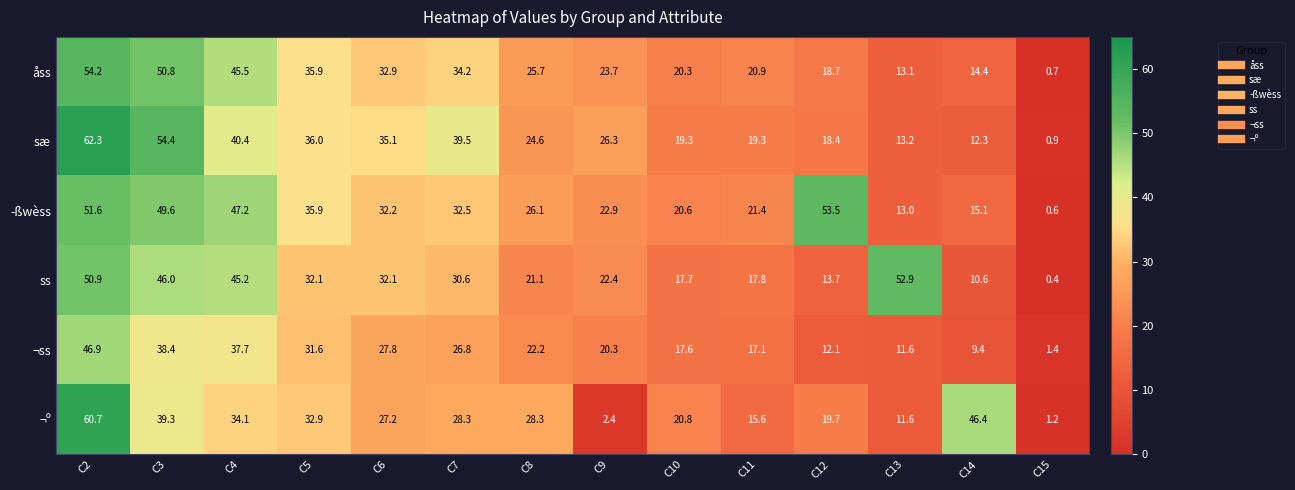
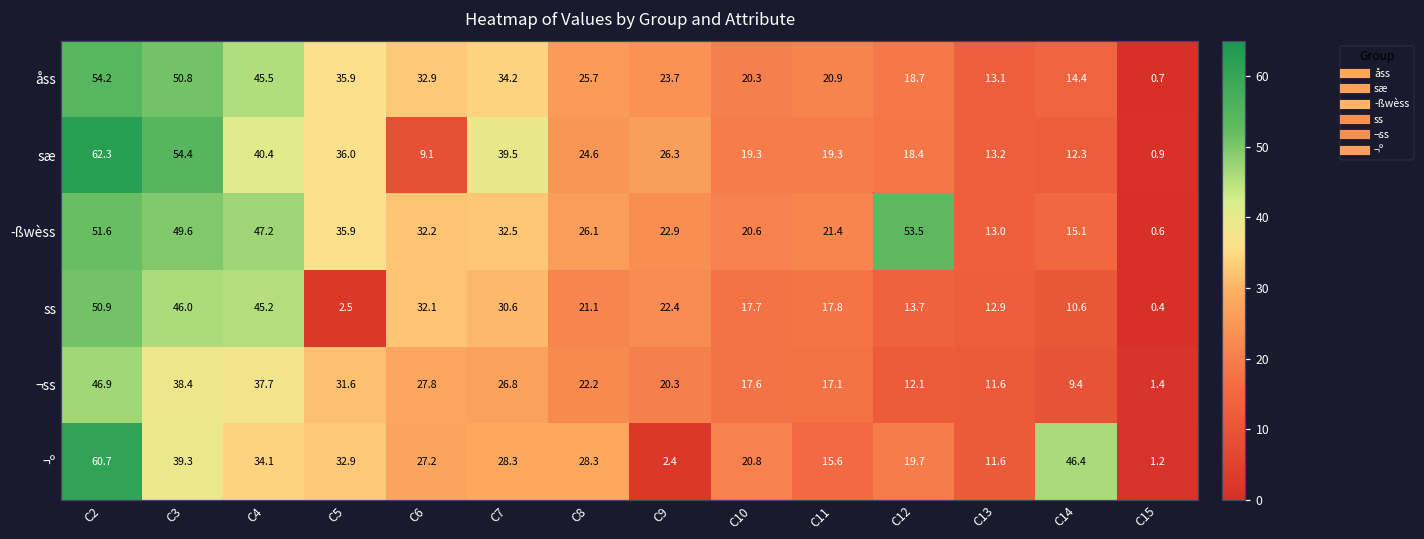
  {
    "åss": {
      "C2": 54.2,
      "C3": 50.8,
      "C4": 45.5,
      "C5": 35.9,
      "C6": 32.9,
      "C7": 34.2,
      "C8": 25.7,
      "C9": 23.7,
      "C10": 20.3,
      "C11": 20.9,
      "C12": 18.7,
      "C13": 13.1,
      "C14": 14.4,
      "C15": 0.7
    },
    "sæ": {
      "C2": 62.3,
      "C3": 54.4,
      "C4": 40.4,
      "C5": 36.0,
-     "C6": 35.1,
+     "C6": 9.1,
      "C7": 39.5,
      "C8": 24.6,
      "C9": 26.3,
      "C10": 19.3,
      "C11": 19.3,
      "C12": 18.4,
      "C13": 13.2,
      "C14": 12.3,
      "C15": 0.9
    },
    "­ßwèss": {
      "C2": 51.6,
      "C3": 49.6,
      "C4": 47.2,
      "C5": 35.9,
      "C6": 32.2,
      "C7": 32.5,
      "C8": 26.1,
      "C9": 22.9,
      "C10": 20.6,
      "C11": 21.4,
      "C12": 53.5,
      "C13": 13.0,
      "C14": 15.1,
      "C15": 0.6
    },
    "ss": {
      "C2": 50.9,
      "C3": 46.0,
      "C4": 45.2,
-     "C5": 32.1,
+     "C5": 2.5,
      "C6": 32.1,
      "C7": 30.6,
      "C8": 21.1,
      "C9": 22.4,
      "C10": 17.7,
      "C11": 17.8,
      "C12": 13.7,
-     "C13": 52.9,
+     "C13": 12.9,
      "C14": 10.6,
      "C15": 0.4
    },
    "¬ss": {
      "C2": 46.9,
      "C3": 38.4,
      "C4": 37.7,
      "C5": 31.6,
      "C6": 27.8,
      "C7": 26.8,
      "C8": 22.2,
      "C9": 20.3,
      "C10": 17.6,
      "C11": 17.1,
      "C12": 12.1,
      "C13": 11.6,
      "C14": 9.4,
      "C15": 1.4
    },
    "¬º": {
      "C2": 60.7,
      "C3": 39.3,
      "C4": 34.1,
      "C5": 32.9,
      "C6": 27.2,
      "C7": 28.3,
      "C8": 28.3,
      "C9": 2.4,
      "C10": 20.8,
      "C11": 15.6,
      "C12": 19.7,
      "C13": 11.6,
      "C14": 46.4,
      "C15": 1.2
    }
  }
